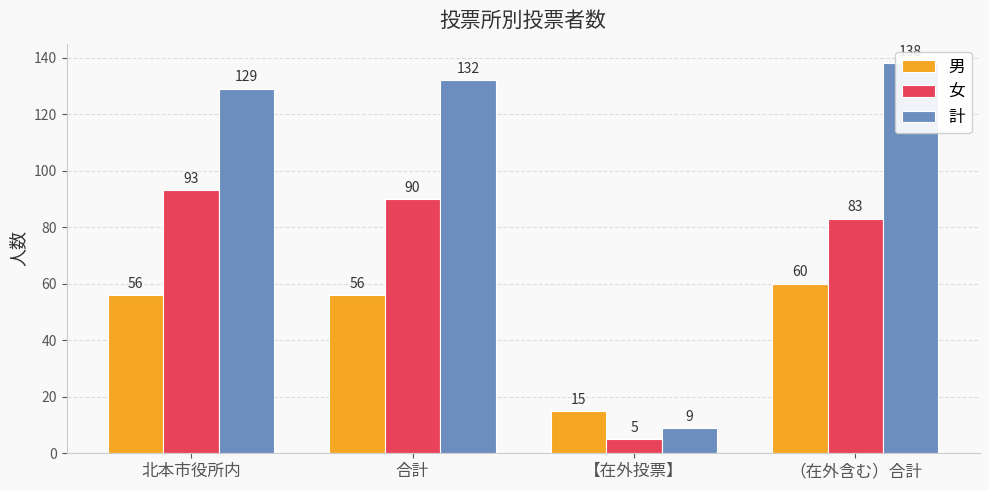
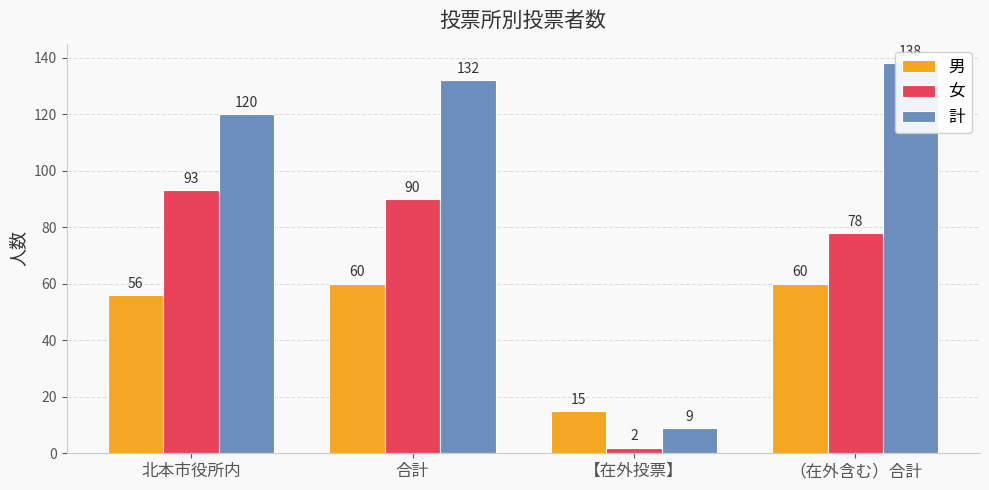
  {
    "男": {
      "北本市役所内": 56,
-     "合計": 56,
+     "合計": 60,
      "【在外投票】": 15,
      "（在外含む）合計": 60
    },
    "女": {
      "北本市役所内": 93,
      "合計": 90,
-     "【在外投票】": 5,
-     "（在外含む）合計": 83
+     "【在外投票】": 2,
+     "（在外含む）合計": 78
    },
    "計": {
-     "北本市役所内": 129,
+     "北本市役所内": 120,
      "合計": 132,
      "【在外投票】": 9
    }
  }
